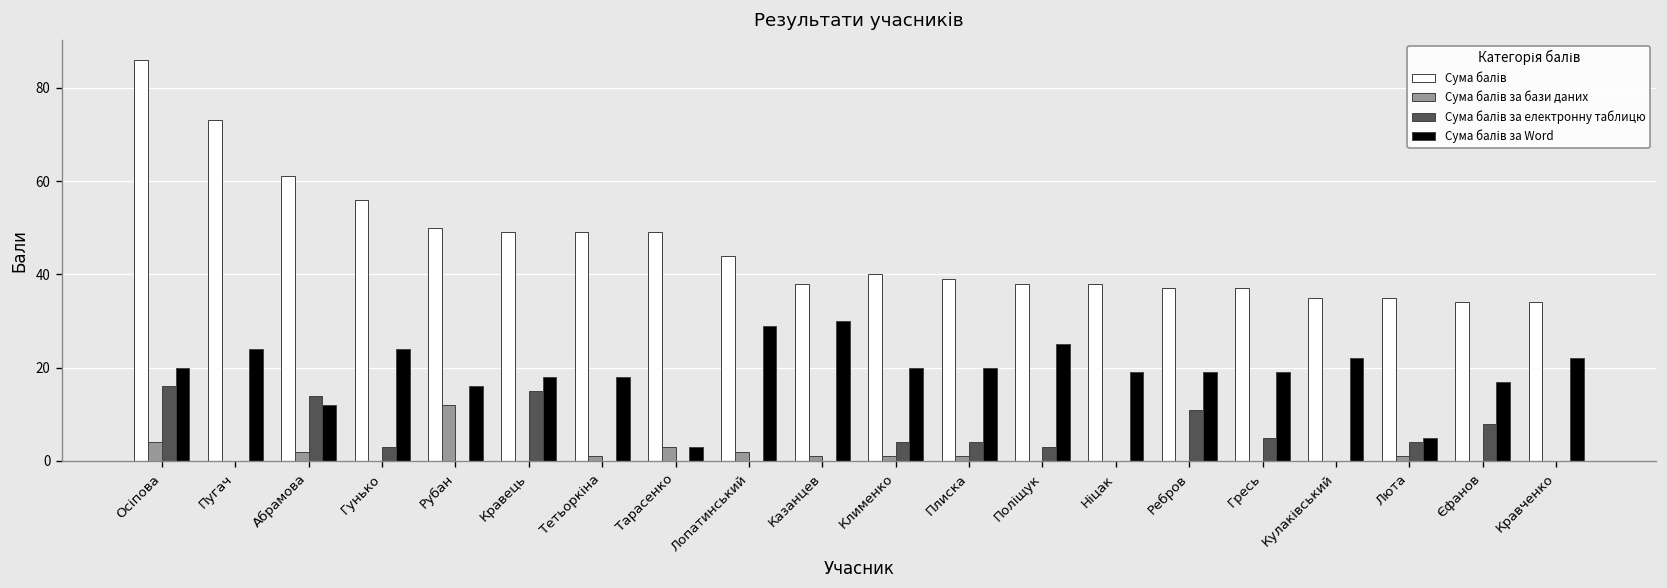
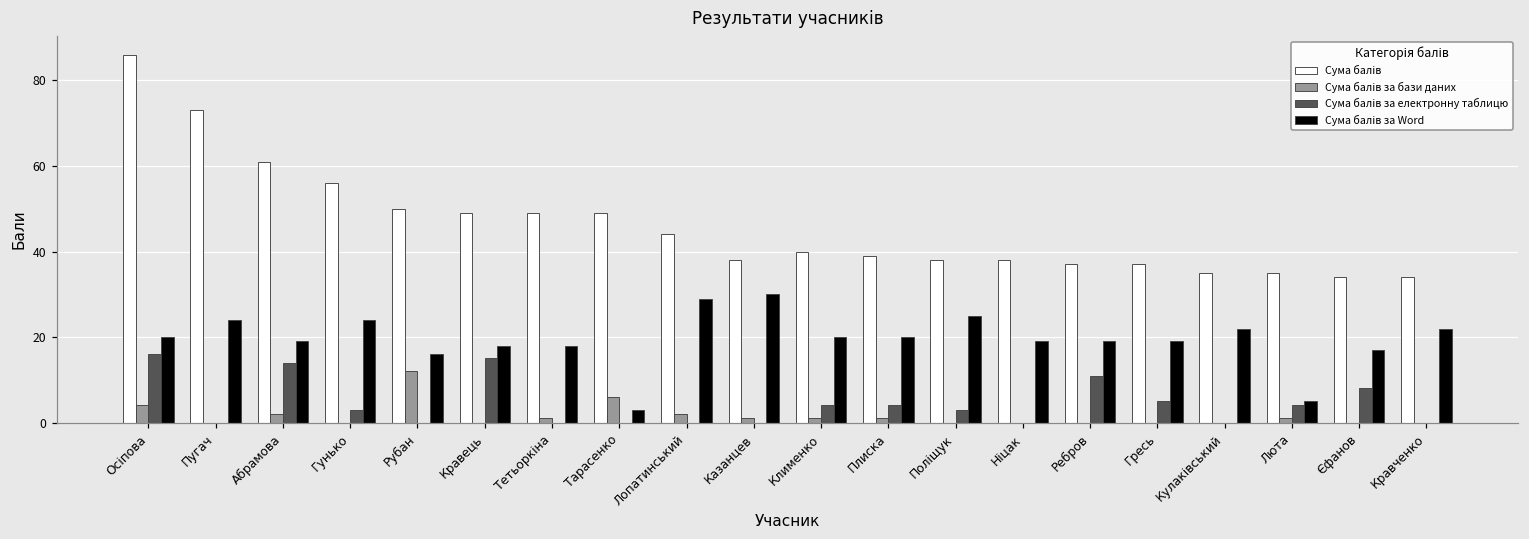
  {
    "Сума балів": {
      "Осіпова": 86,
      "Пугач": 73,
      "Абрамова": 61,
      "Гунько": 56,
      "Рубан": 50,
      "Кравець": 49,
      "Тетьоркіна": 49,
      "Тарасенко": 49,
      "Лопатинський": 44,
      "Казанцев": 38,
      "Клименко": 40,
      "Плиска": 39,
      "Поліщук": 38,
      "Ніцак": 38,
      "Ребров": 37,
      "Гресь": 37,
      "Кулаківський": 35,
      "Люта": 35,
      "Єфанов": 34,
      "Кравченко": 34
    },
    "Сума балів за бази даних": {
      "Осіпова": 4,
      "Пугач": 0,
      "Абрамова": 2,
      "Гунько": 0,
      "Рубан": 12,
      "Кравець": 0,
      "Тетьоркіна": 1,
-     "Тарасенко": 3,
+     "Тарасенко": 6,
      "Лопатинський": 2,
      "Казанцев": 1,
      "Клименко": 1,
      "Плиска": 1,
      "Поліщук": 0,
      "Ніцак": 0,
      "Ребров": 0,
      "Гресь": 0,
      "Кулаківський": 0,
      "Люта": 1,
      "Єфанов": 0,
      "Кравченко": 0
    },
    "Сума балів за електронну таблицю": {
      "Осіпова": 16,
      "Пугач": 0,
      "Абрамова": 14,
      "Гунько": 3,
      "Рубан": 0,
      "Кравець": 15,
      "Тетьоркіна": 0,
      "Тарасенко": 0,
      "Лопатинський": 0,
      "Казанцев": 0,
      "Клименко": 4,
      "Плиска": 4,
      "Поліщук": 3,
      "Ніцак": 0,
      "Ребров": 11,
      "Гресь": 5,
      "Кулаківський": 0,
      "Люта": 4,
      "Єфанов": 8,
      "Кравченко": 0
    },
    "Cума балів за Word": {
      "Осіпова": 20,
      "Пугач": 24,
-     "Абрамова": 12,
+     "Абрамова": 19,
      "Гунько": 24,
      "Рубан": 16,
      "Кравець": 18,
      "Тетьоркіна": 18,
      "Тарасенко": 3,
      "Лопатинський": 29,
      "Казанцев": 30,
      "Клименко": 20,
      "Плиска": 20,
      "Поліщук": 25,
      "Ніцак": 19,
      "Ребров": 19,
      "Гресь": 19,
      "Кулаківський": 22,
      "Люта": 5,
      "Єфанов": 17,
      "Кравченко": 22
    }
  }
